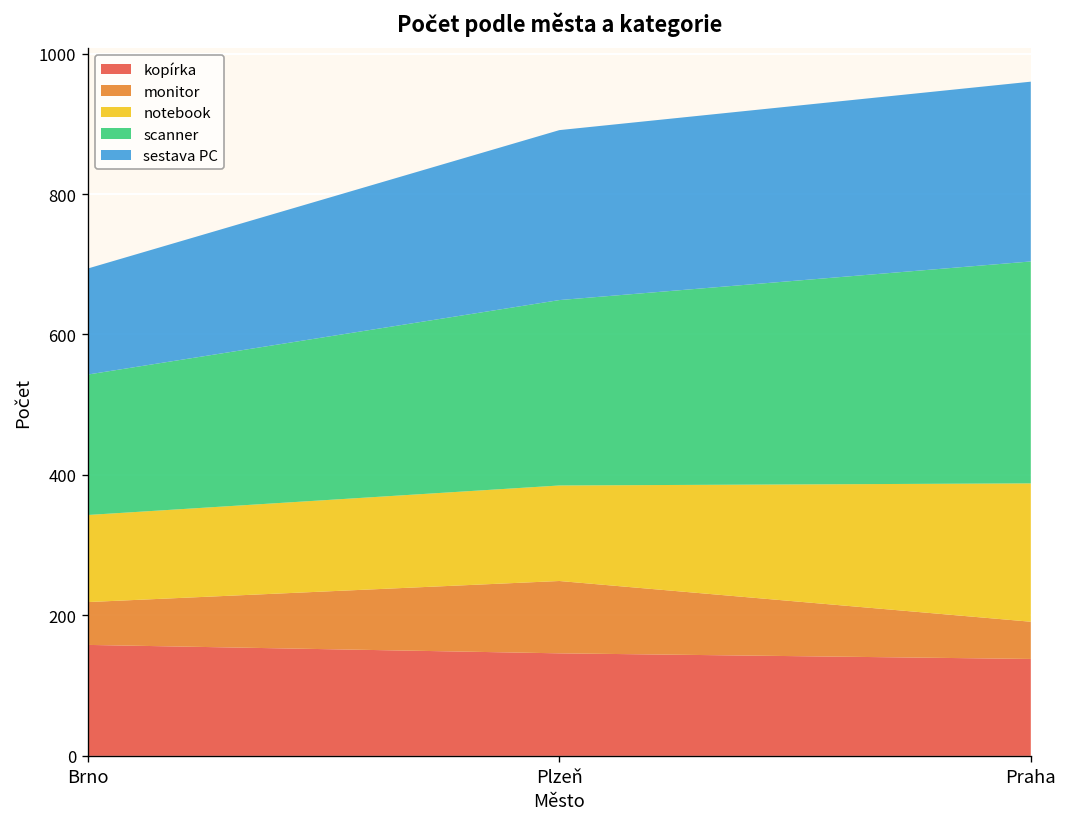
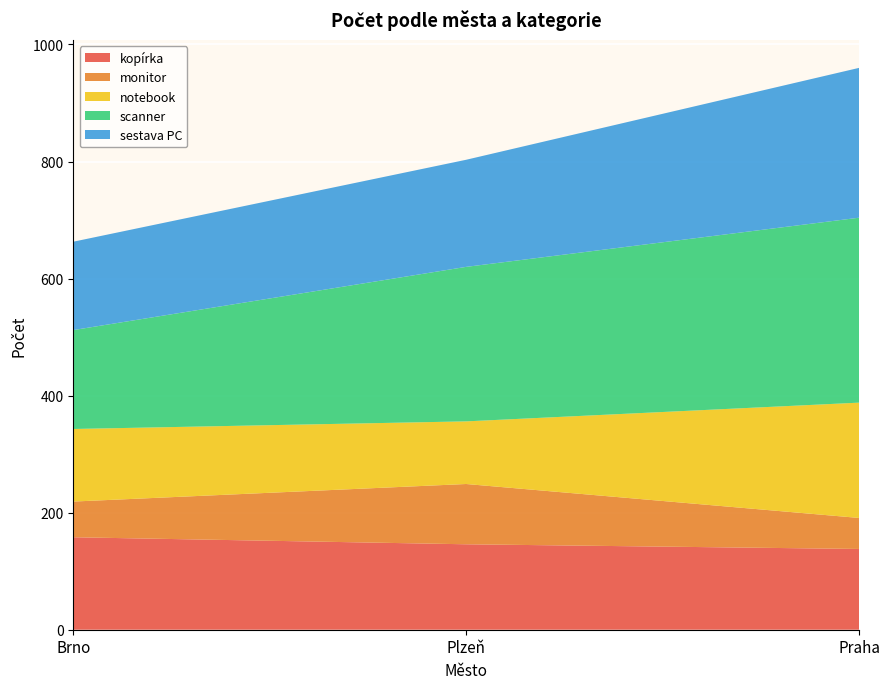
  {
    "notebook": {
      "Brno": 120,
-     "Plzeň": 140,
+     "Plzeň": 110,
      "Praha": 200
    },
    "scanner": {
-     "Brno": 200,
+     "Brno": 170,
      "Plzeň": 260,
      "Praha": 320
    },
    "sestava PC": {
      "Brno": 150,
-     "Plzeň": 240,
+     "Plzeň": 180,
      "Praha": 260
    }
  }
